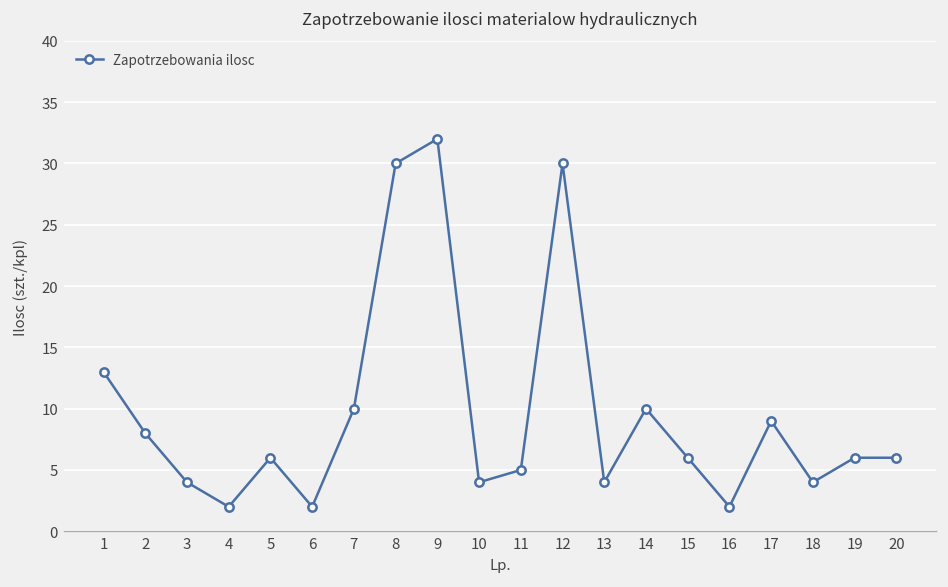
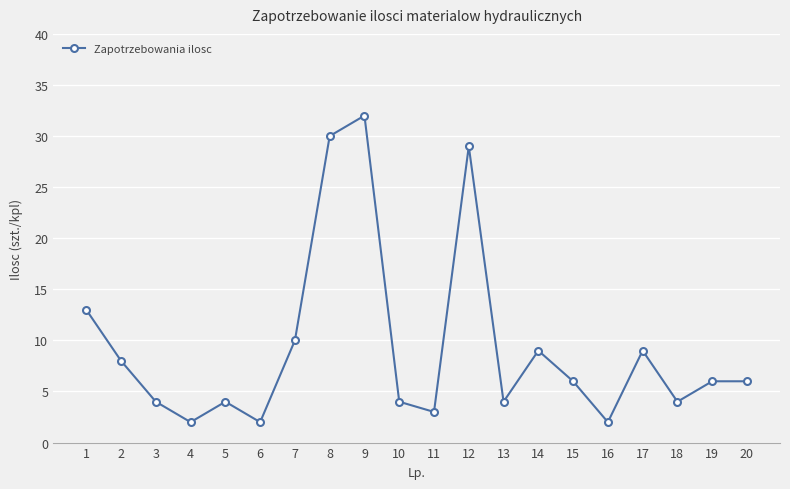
  {
    "1": 13,
    "2": 8,
    "3": 4,
    "4": 2,
-   "5": 6,
+   "5": 4,
    "6": 2,
    "7": 10,
    "8": 30,
    "9": 32,
    "10": 4,
-   "11": 5,
-   "12": 30,
+   "11": 3,
+   "12": 29,
    "13": 4,
-   "14": 10,
+   "14": 9,
    "15": 6,
    "16": 2,
    "17": 9,
    "18": 4,
    "19": 6,
    "20": 6
  }
